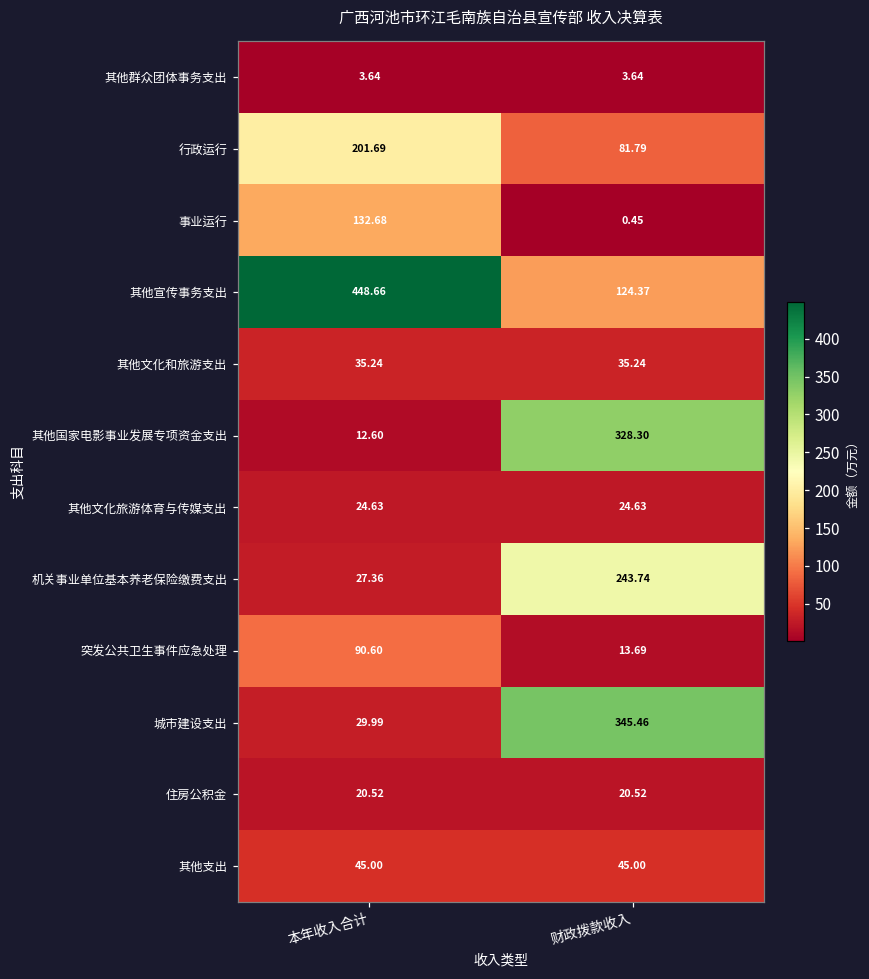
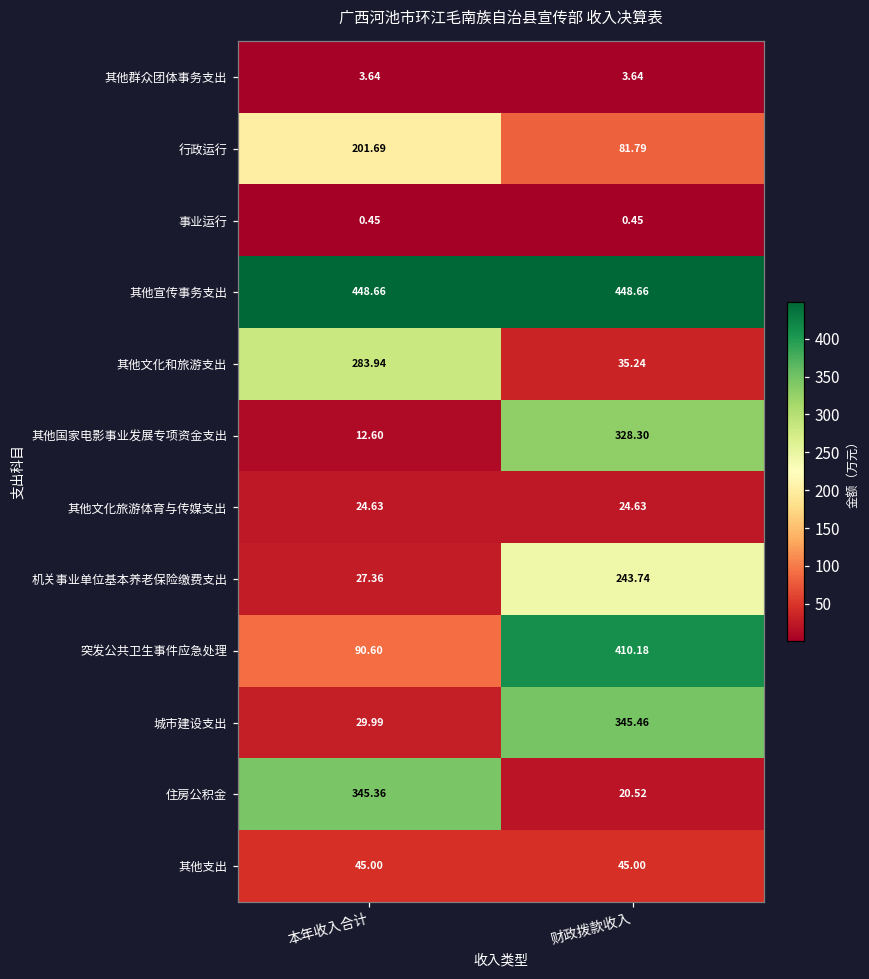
  {
    "其他群众团体事务支出": {
      "本年收入合计": 3.64,
      "财政拨款收入": 3.64
    },
    "行政运行": {
      "本年收入合计": 201.69,
      "财政拨款收入": 81.79
    },
    "事业运行": {
-     "本年收入合计": 132.68,
+     "本年收入合计": 0.45,
      "财政拨款收入": 0.45
    },
    "其他宣传事务支出": {
      "本年收入合计": 448.66,
-     "财政拨款收入": 124.37
+     "财政拨款收入": 448.66
    },
    "其他文化和旅游支出": {
-     "本年收入合计": 35.24,
+     "本年收入合计": 283.94,
      "财政拨款收入": 35.24
    },
    "其他国家电影事业发展专项资金支出": {
      "本年收入合计": 12.60,
      "财政拨款收入": 328.30
    },
    "其他文化旅游体育与传媒支出": {
      "本年收入合计": 24.63,
      "财政拨款收入": 24.63
    },
    "机关事业单位基本养老保险缴费支出": {
      "本年收入合计": 27.36,
      "财政拨款收入": 243.74
    },
    "突发公共卫生事件应急处理": {
      "本年收入合计": 90.60,
-     "财政拨款收入": 13.69
+     "财政拨款收入": 410.18
    },
    "城市建设支出": {
      "本年收入合计": 29.99,
      "财政拨款收入": 345.46
    },
    "住房公积金": {
-     "本年收入合计": 20.52,
+     "本年收入合计": 345.36,
      "财政拨款收入": 20.52
    },
    "其他支出": {
      "本年收入合计": 45.00,
      "财政拨款收入": 45.00
    }
  }
